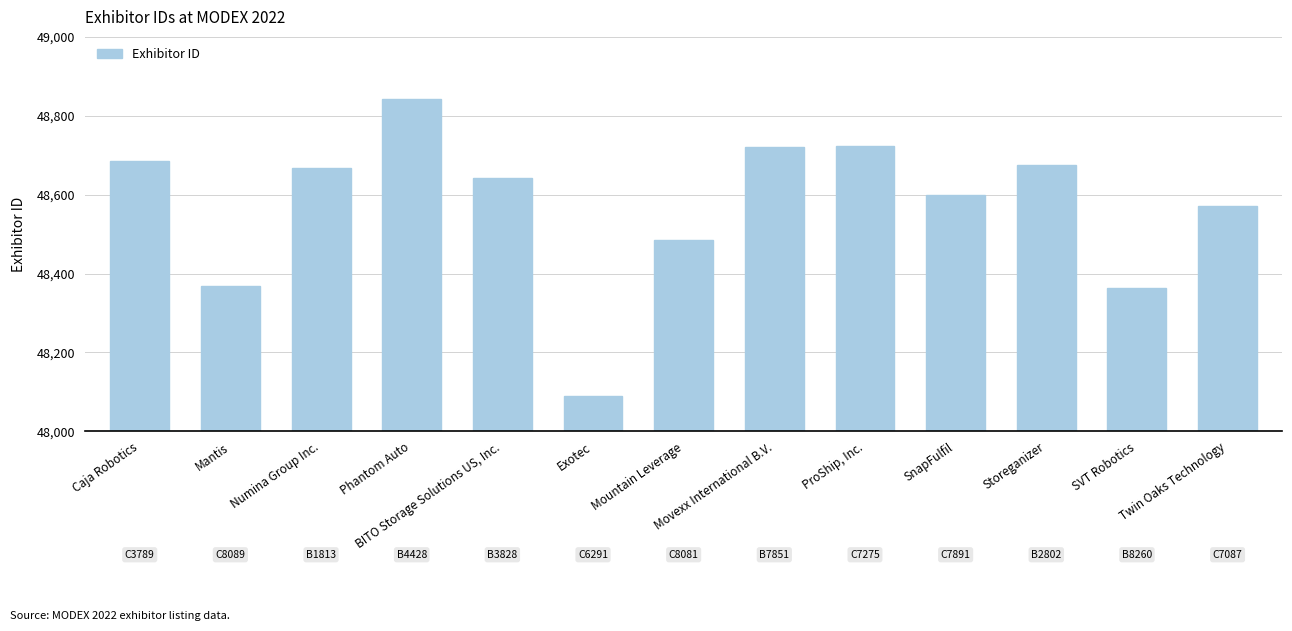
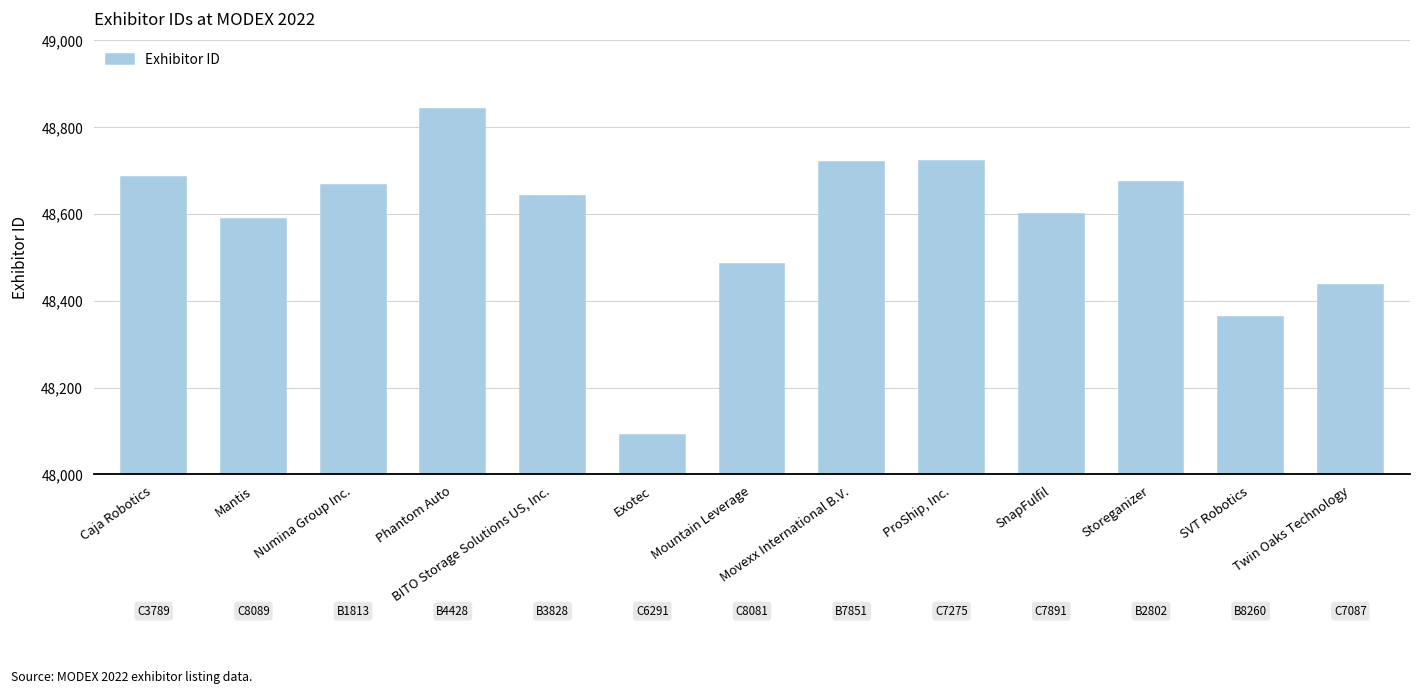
  {
    "Caja Robotics": "48,690",
-   "Mantis": "48,370",
+   "Mantis": "48,590",
    "Numina Group Inc.": "48,670",
    "Phantom Auto": "48,840",
    "BITO Storage Solutions US, Inc.": "48,640",
    "Exotec": "48,090",
    "Mountain Leverage": "48,480",
    "Movexx International B.V.": "48,720",
    "ProShip, Inc.": "48,720",
    "SnapFulfil": "48,600",
    "Storeganizer": "48,670",
    "SVT Robotics": "48,360",
-   "Twin Oaks Technology": "48,570"
+   "Twin Oaks Technology": "48,440"
  }
